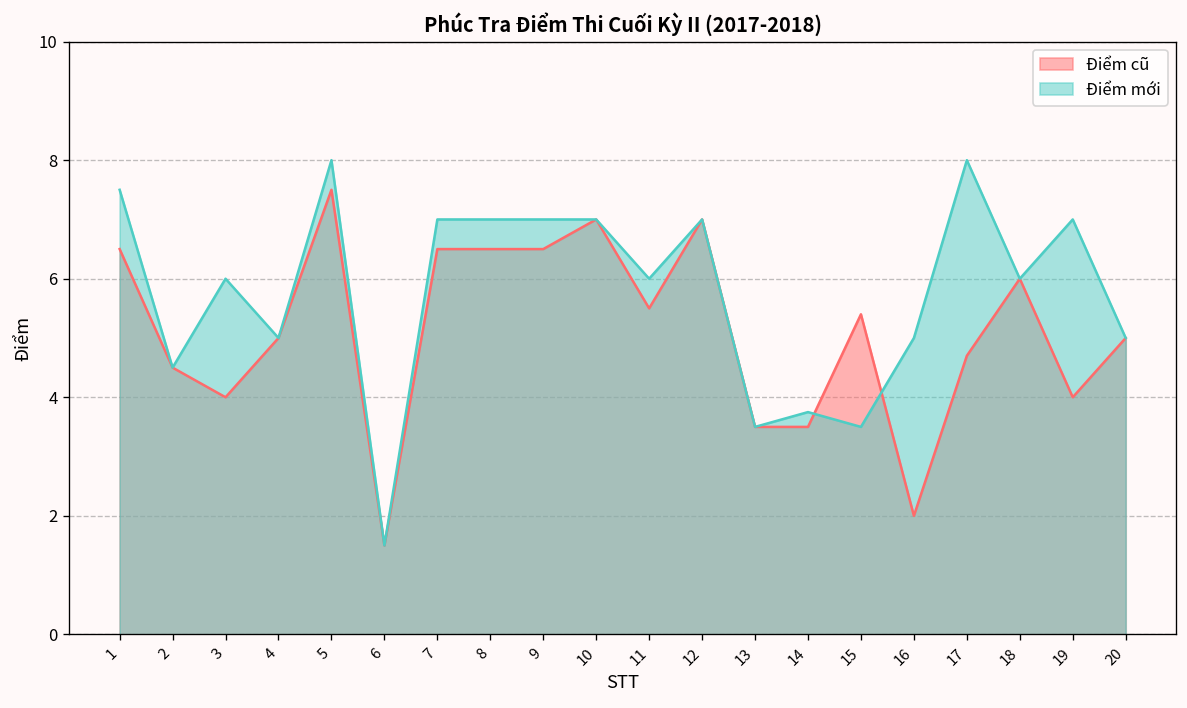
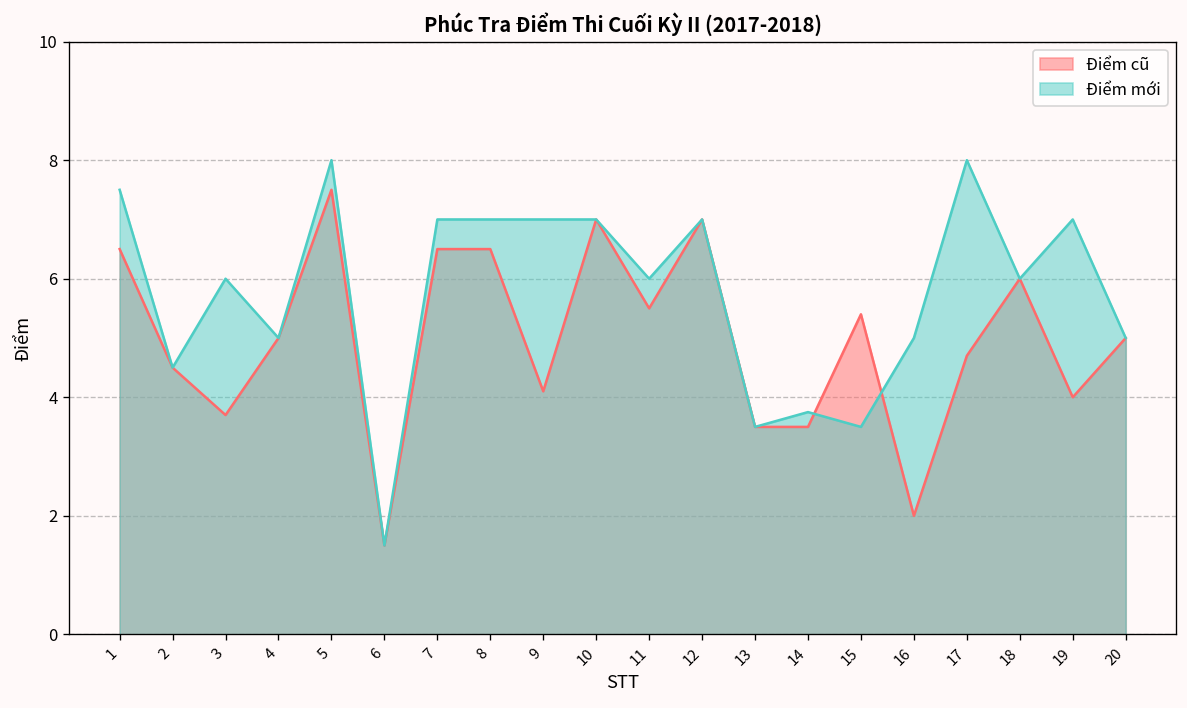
  {
    "Điểm cũ": {
      "1": 6.5,
-     "3": 4.0,
+     "3": 3.7,
      "5": 7.5,
      "7": 6.5,
      "8": 6.5,
-     "9": 6.5,
+     "9": 4.1,
      "11": 5.5,
      "14": 3.5,
      "15": 5.4,
      "16": 2.0,
      "17": 4.7,
      "19": 4.0
    },
    "Điểm mới": {
      "1": 7.5,
      "3": 6.0,
      "5": 8.0,
      "7": 7.0,
      "8": 7.0,
      "9": 7.0,
      "11": 6.0,
      "14": 3.8,
      "15": 3.5,
      "16": 5.0,
      "17": 8.0,
      "19": 7.0
    }
  }
